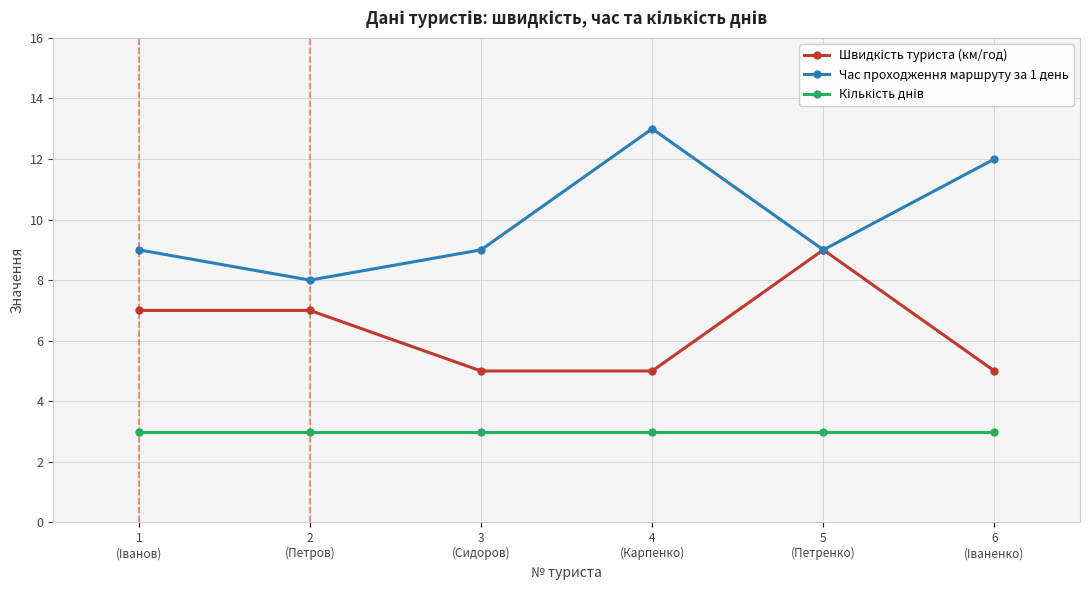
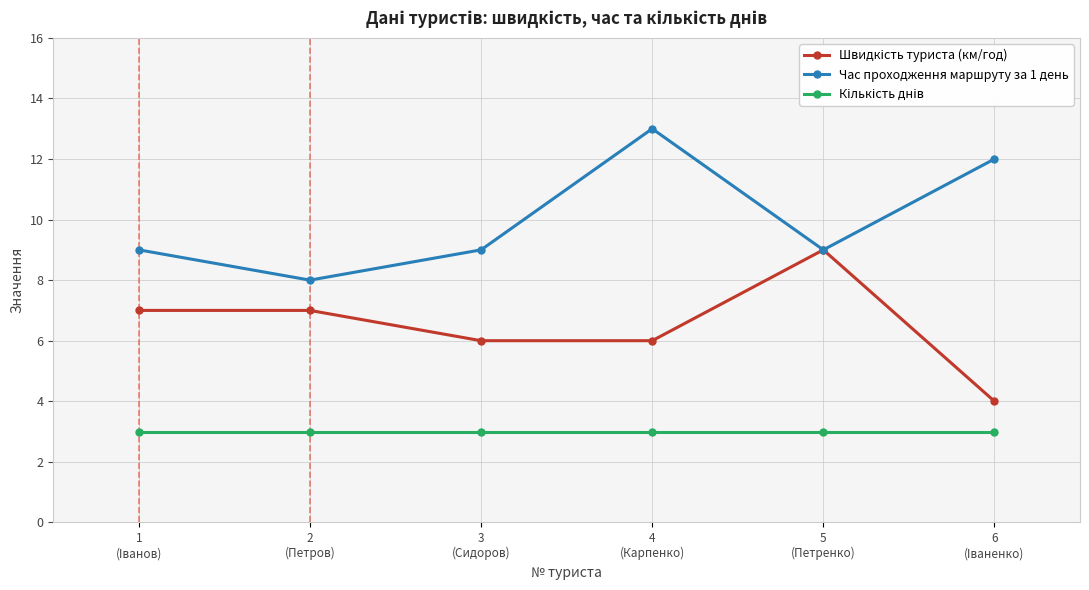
  {
    "Швидкість туриста (км/год)": {
      "1 (Іванов)": 7,
      "2 (Петров)": 7,
-     "3 (Сидоров)": 5,
-     "4 (Карпенко)": 5,
-     "6 (Іваненко)": 5
+     "3 (Сидоров)": 6,
+     "4 (Карпенко)": 6,
+     "6 (Іваненко)": 4
    },
    "Час проходження маршруту за 1 день": {
      "1 (Іванов)": 9,
      "2 (Петров)": 8,
      "3 (Сидоров)": 9,
      "4 (Карпенко)": 13,
      "6 (Іваненко)": 12
    },
    "Кількість днів": {
      "1 (Іванов)": 3,
      "2 (Петров)": 3,
      "3 (Сидоров)": 3,
      "4 (Карпенко)": 3,
      "5 (Петренко)": 3,
      "6 (Іваненко)": 3
    }
  }
